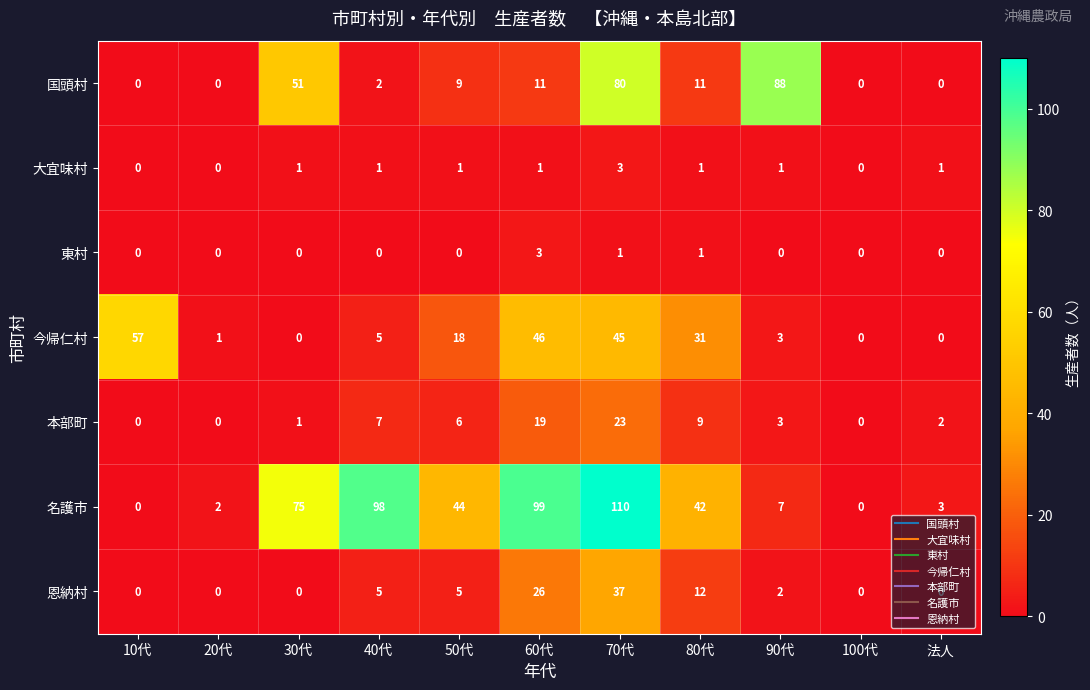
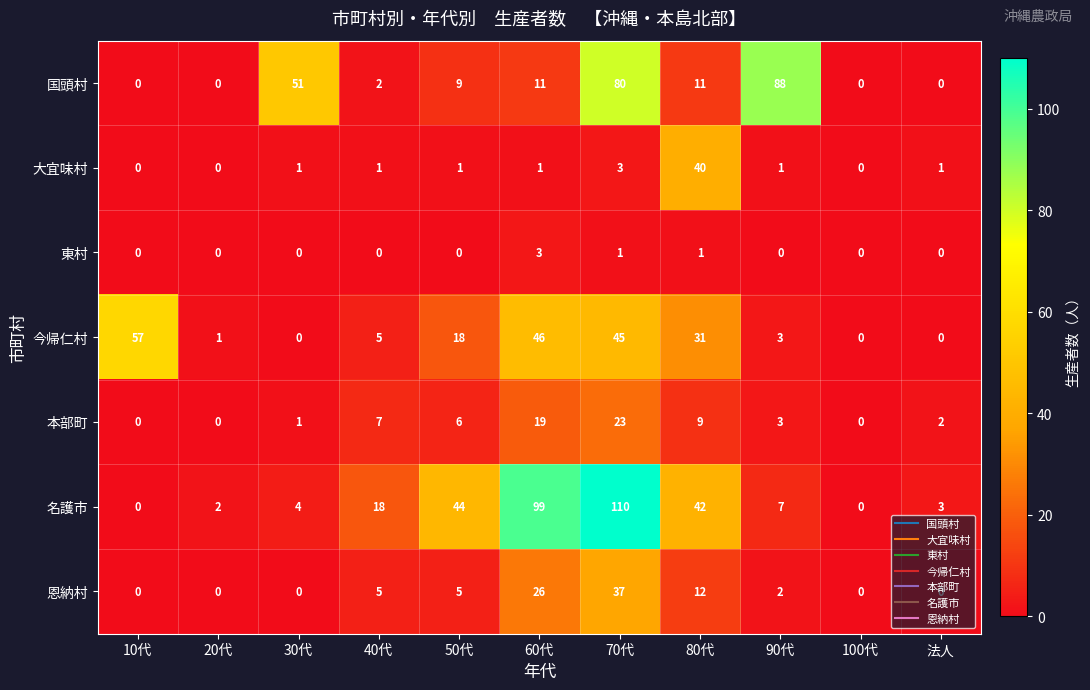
  {
    "国頭村": {
      "10代": 0,
      "20代": 0,
      "30代": 51,
      "40代": 2,
      "50代": 9,
      "60代": 11,
      "70代": 80,
      "80代": 11,
      "90代": 88,
      "100代": 0,
      "法人": 0
    },
    "大宜味村": {
      "10代": 0,
      "20代": 0,
      "30代": 1,
      "40代": 1,
      "50代": 1,
      "60代": 1,
      "70代": 3,
-     "80代": 1,
+     "80代": 40,
      "90代": 1,
      "100代": 0,
      "法人": 1
    },
    "東村": {
      "10代": 0,
      "20代": 0,
      "30代": 0,
      "40代": 0,
      "50代": 0,
      "60代": 3,
      "70代": 1,
      "80代": 1,
      "90代": 0,
      "100代": 0,
      "法人": 0
    },
    "今帰仁村": {
      "10代": 57,
      "20代": 1,
      "30代": 0,
      "40代": 5,
      "50代": 18,
      "60代": 46,
      "70代": 45,
      "80代": 31,
      "90代": 3,
      "100代": 0,
      "法人": 0
    },
    "本部町": {
      "10代": 0,
      "20代": 0,
      "30代": 1,
      "40代": 7,
      "50代": 6,
      "60代": 19,
      "70代": 23,
      "80代": 9,
      "90代": 3,
      "100代": 0,
      "法人": 2
    },
    "名護市": {
      "10代": 0,
      "20代": 2,
-     "30代": 75,
-     "40代": 98,
+     "30代": 4,
+     "40代": 18,
      "50代": 44,
      "60代": 99,
      "70代": 110,
      "80代": 42,
      "90代": 7,
      "100代": 0,
      "法人": 3
    },
    "恩納村": {
      "10代": 0,
      "20代": 0,
      "30代": 0,
      "40代": 5,
      "50代": 5,
      "60代": 26,
      "70代": 37,
      "80代": 12,
      "90代": 2,
      "100代": 0
    }
  }
